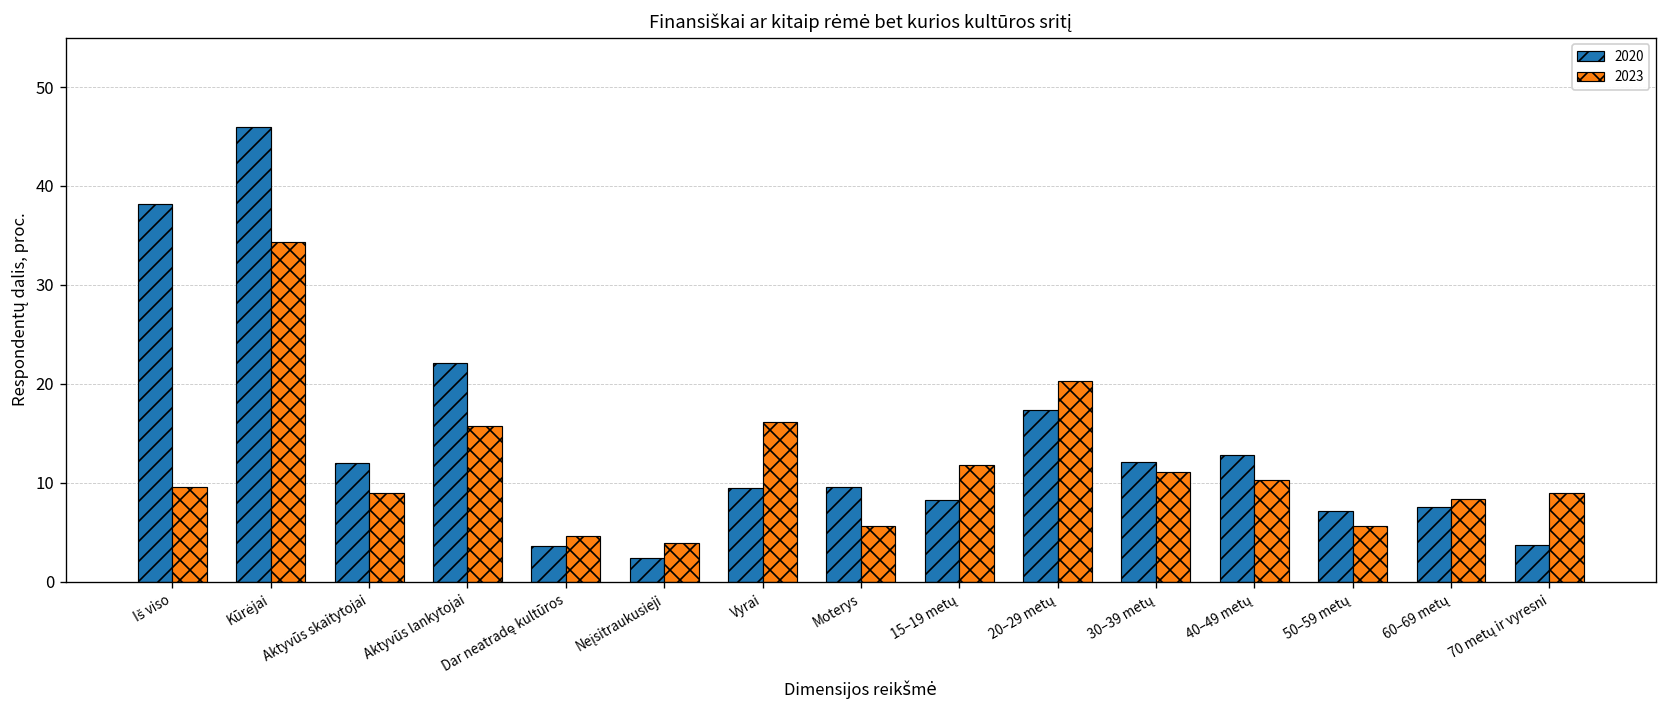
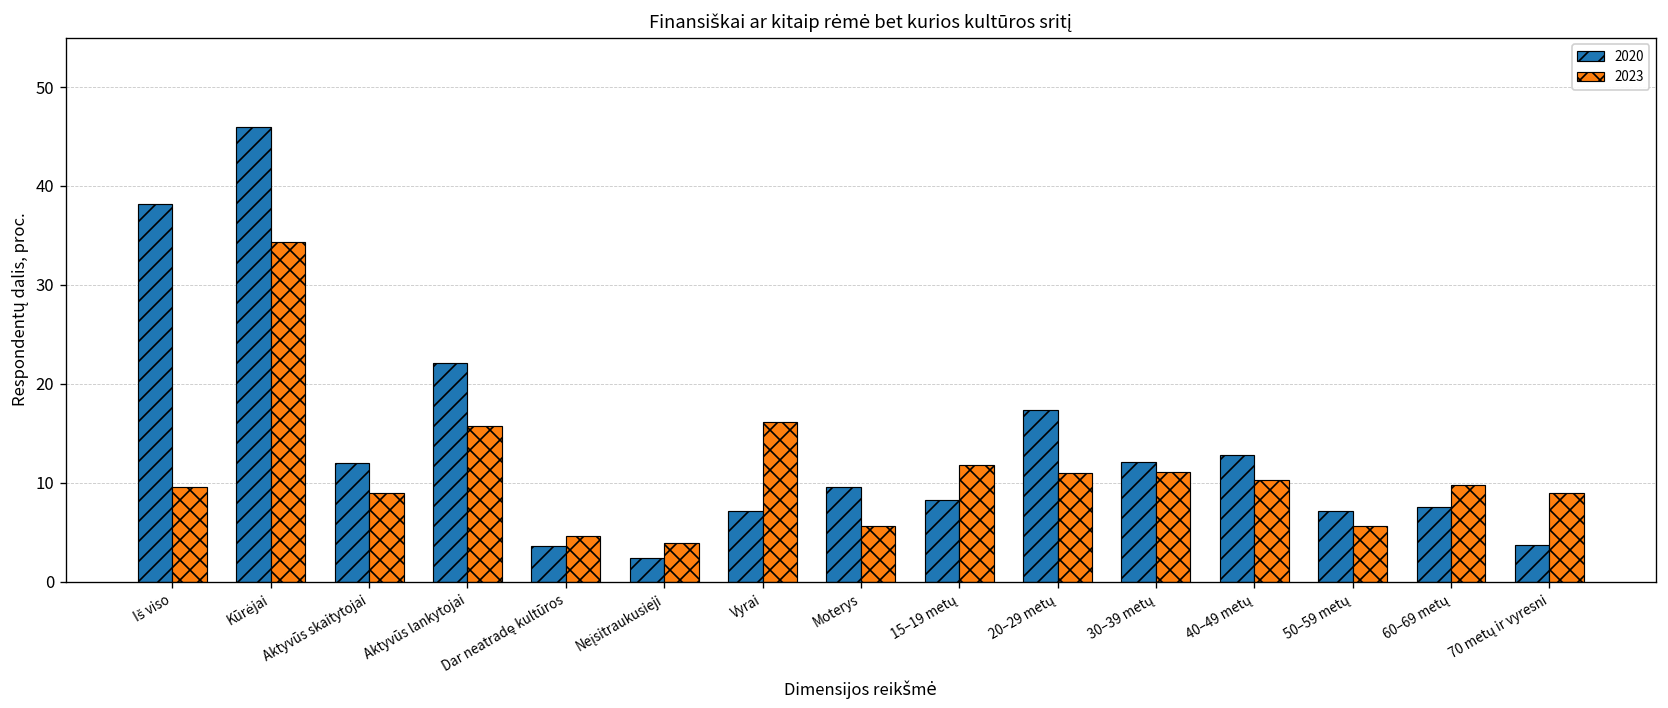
  {
    "2020": {
      "Iš viso": 38,
      "Kūrėjai": 46,
      "Aktyvūs skaitytojai": 12,
      "Aktyvūs lankytojai": 22,
      "Dar neatradę kultūros": 4,
      "Neįsitraukusieji": 2,
-     "Vyrai": 10,
+     "Vyrai": 7,
      "Moterys": 10,
      "15–19 metų": 8,
      "20–29 metų": 17,
      "30–39 metų": 12,
      "40–49 metų": 13,
      "50–59 metų": 7,
      "60–69 metų": 8,
      "70 metų ir vyresni": 4
    },
    "2023": {
      "Iš viso": 10,
      "Kūrėjai": 34,
      "Aktyvūs skaitytojai": 9,
      "Aktyvūs lankytojai": 16,
      "Dar neatradę kultūros": 5,
      "Neįsitraukusieji": 4,
      "Vyrai": 16,
      "Moterys": 6,
      "15–19 metų": 12,
-     "20–29 metų": 20,
+     "20–29 metų": 11,
      "30–39 metų": 11,
      "40–49 metų": 10,
      "50–59 metų": 6,
-     "60–69 metų": 8,
+     "60–69 metų": 10,
      "70 metų ir vyresni": 9
    }
  }
